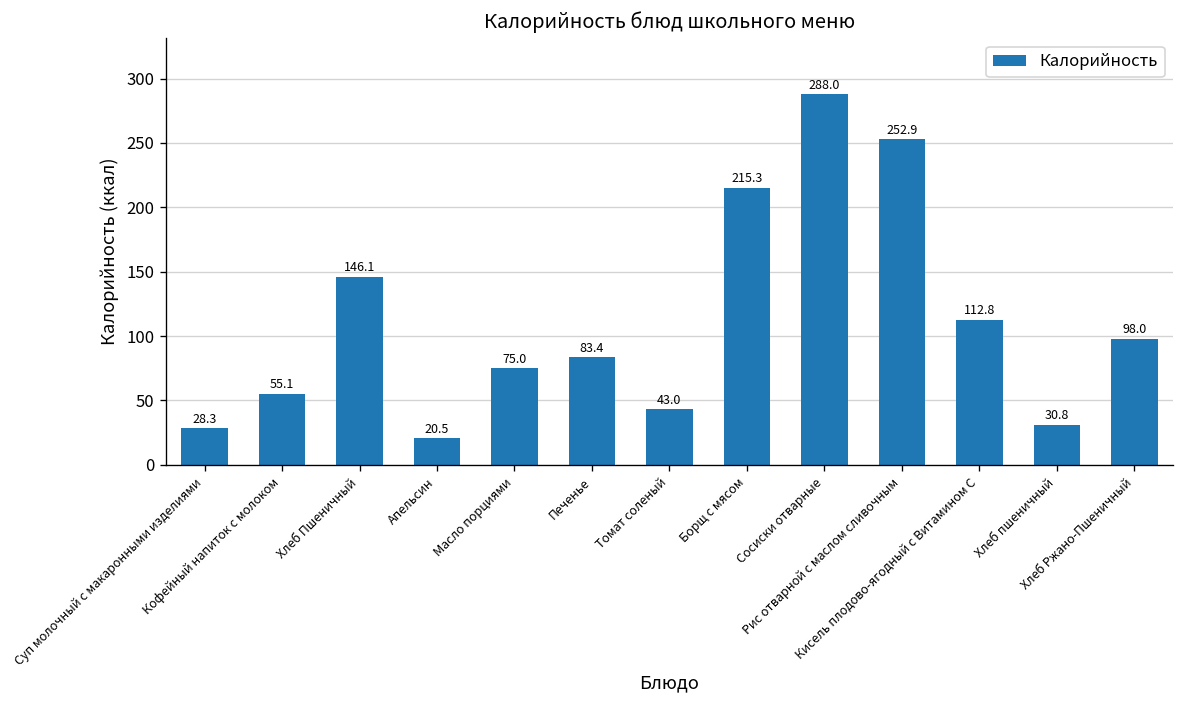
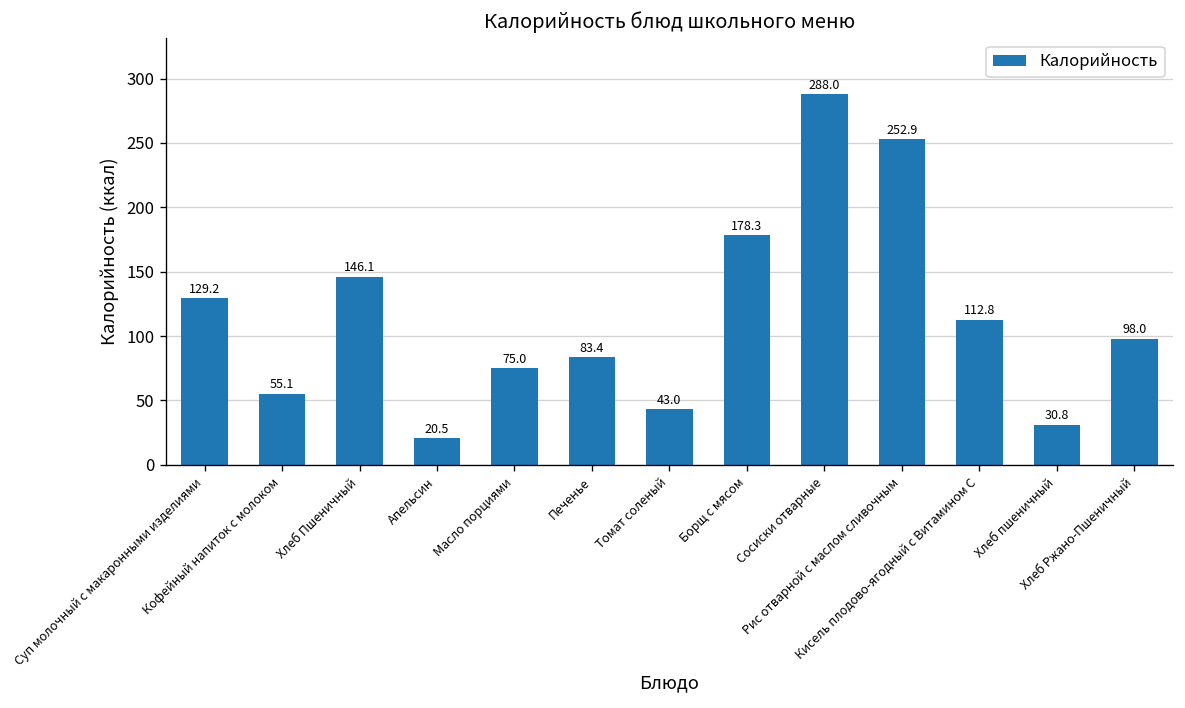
  {
-   "Суп молочный с макаронными изделиями": 28.3,
+   "Суп молочный с макаронными изделиями": 129.2,
    "Кофейный напиток с молоком": 55.1,
    "Хлеб Пшеничный": 146.1,
    "Апельсин": 20.5,
    "Масло порциями": 75.0,
    "Печенье": 83.4,
    "Томат соленый": 43.0,
-   "Борщ с мясом": 215.3,
+   "Борщ с мясом": 178.3,
    "Сосиски отварные": 288.0,
    "Рис отварной с маслом сливочным": 252.9,
    "Кисель плодово-ягодный с Витамином С": 112.8,
    "Хлеб пшеничный": 30.8,
    "Хлеб Ржано-Пшеничный": 98.0
  }
